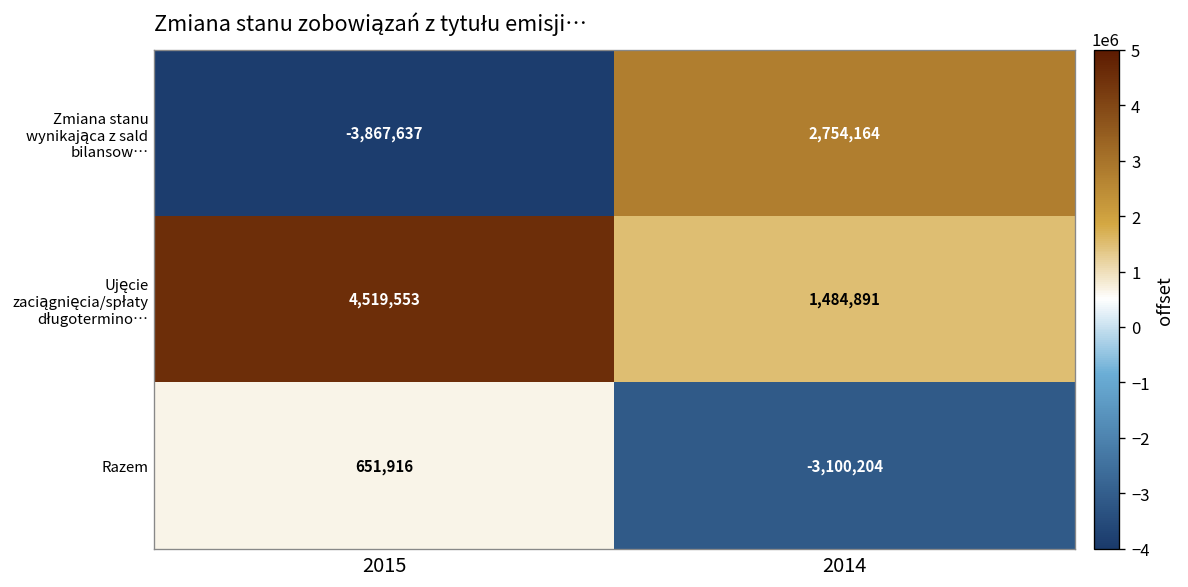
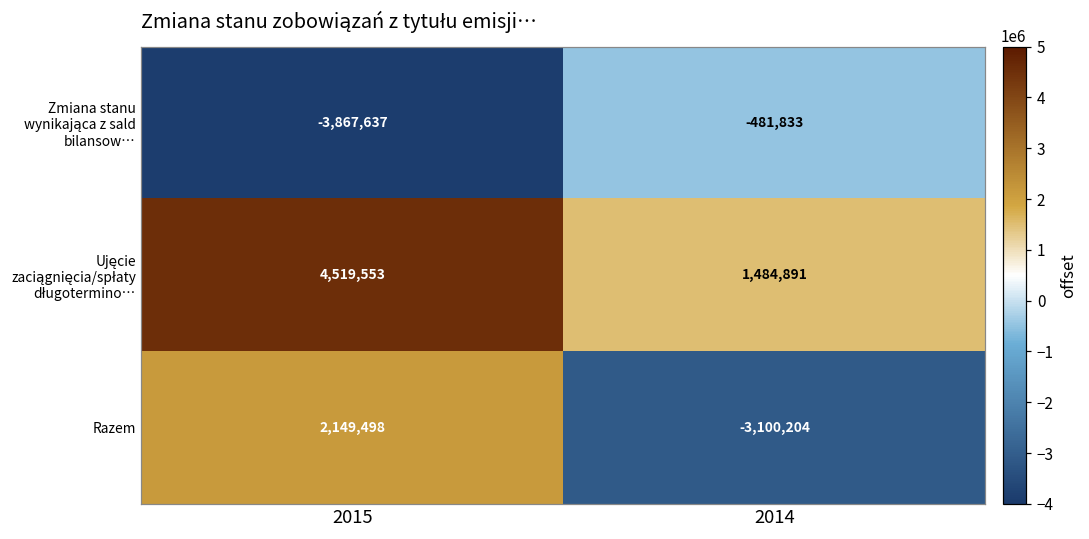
  {
    "Zmiana stanu wynikająca z sald bilansow…": {
      "2015": "-3,867,637",
-     "2014": "2,754,164"
+     "2014": "-481,833"
    },
    "Ujęcie zaciągnięcia/spłaty długotermino…": {
      "2015": "4,519,553",
      "2014": "1,484,891"
    },
    "Razem": {
-     "2015": "651,916",
+     "2015": "2,149,498",
      "2014": "-3,100,204"
    }
  }
